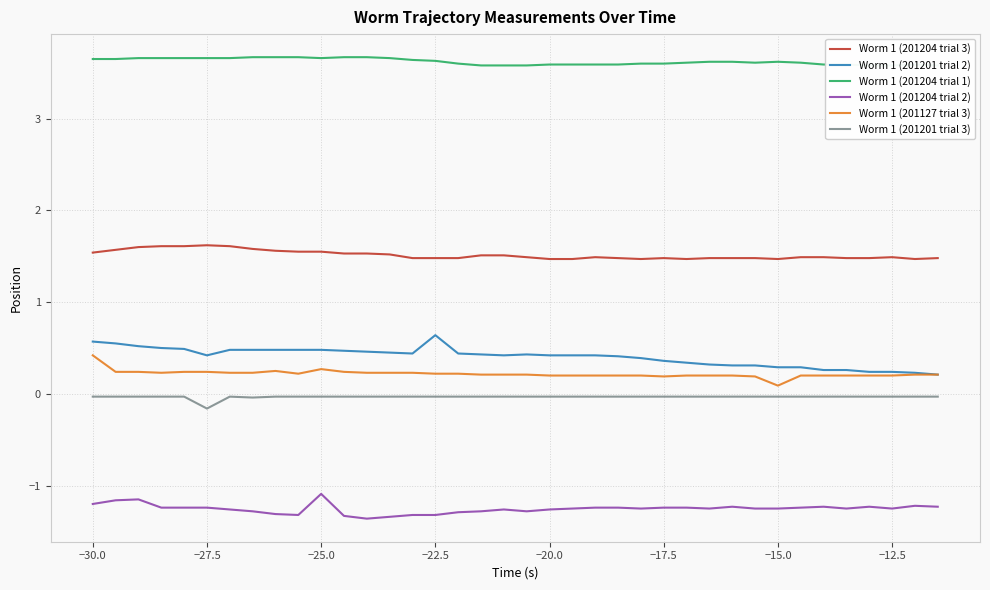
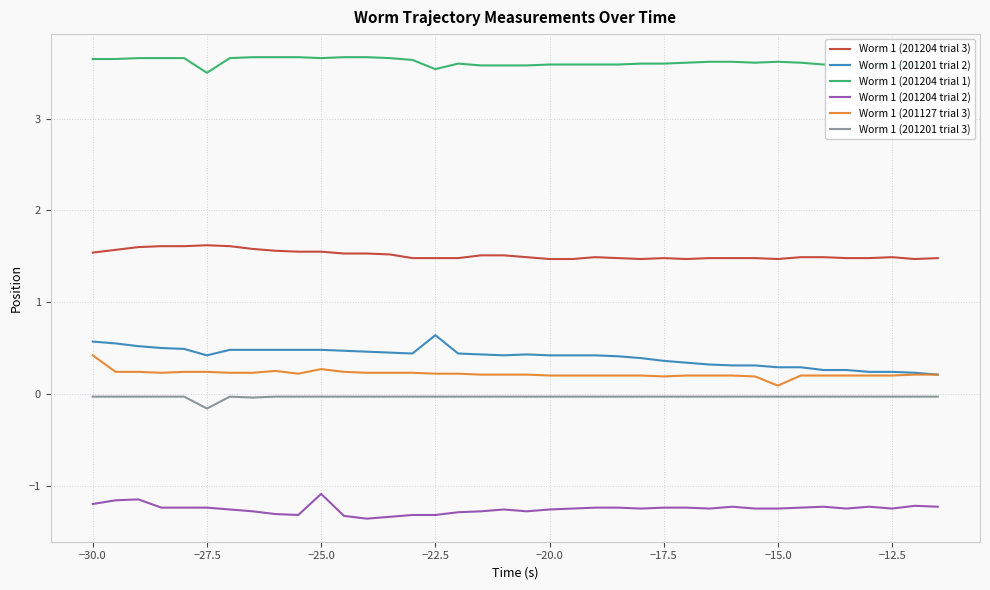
  {
    "Worm 1 (201204 trial 3)": {
      "−30.0": 1.5,
      "−27.5": 1.6,
      "−25.0": 1.6,
      "−22.5": 1.5,
      "−20.0": 1.5,
      "−17.5": 1.5,
      "−15.0": 1.5,
      "−12.5": 1.5
    },
    "Worm 1 (201201 trial 2)": {
      "−30.0": 0.6,
      "−27.5": 0.4,
      "−25.0": 0.5,
      "−22.5": 0.6,
      "−20.0": 0.4,
      "−17.5": 0.4,
      "−15.0": 0.3,
      "−12.5": 0.2
    },
    "Worm 1 (201204 trial 1)": {
      "−30.0": 3.7,
-     "−27.5": 3.7,
+     "−27.5": 3.5,
      "−25.0": 3.7,
-     "−22.5": 3.6,
+     "−22.5": 3.5,
      "−20.0": 3.6,
      "−17.5": 3.6,
      "−15.0": 3.6
    },
    "Worm 1 (201204 trial 2)": {
      "−30.0": -1.2,
      "−27.5": -1.2,
      "−25.0": -1.1,
      "−22.5": -1.3,
      "−20.0": -1.3,
      "−17.5": -1.2,
      "−15.0": -1.3,
      "−12.5": -1.3
    },
    "Worm 1 (201127 trial 3)": {
      "−30.0": 0.4,
      "−27.5": 0.2,
      "−25.0": 0.3,
      "−22.5": 0.2,
      "−20.0": 0.2,
      "−17.5": 0.2,
      "−15.0": 0.1,
      "−12.5": 0.2
    },
    "Worm 1 (201201 trial 3)": {
      "−30.0": 0.0,
      "−27.5": -0.2,
      "−25.0": 0.0,
      "−22.5": 0.0,
      "−20.0": 0.0,
      "−17.5": 0.0,
      "−15.0": 0.0,
      "−12.5": 0.0
    }
  }
